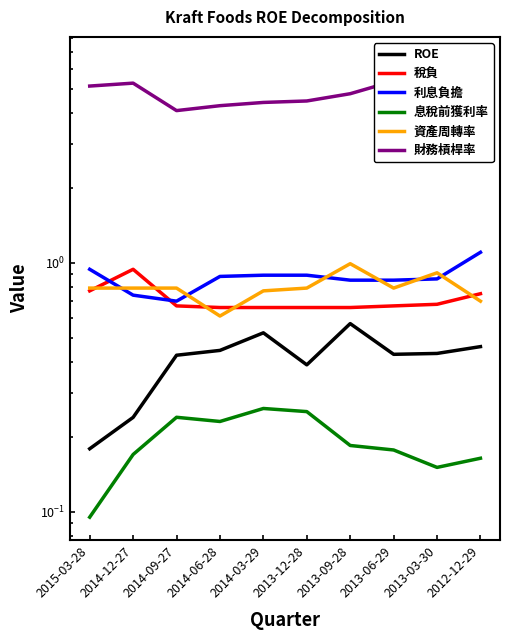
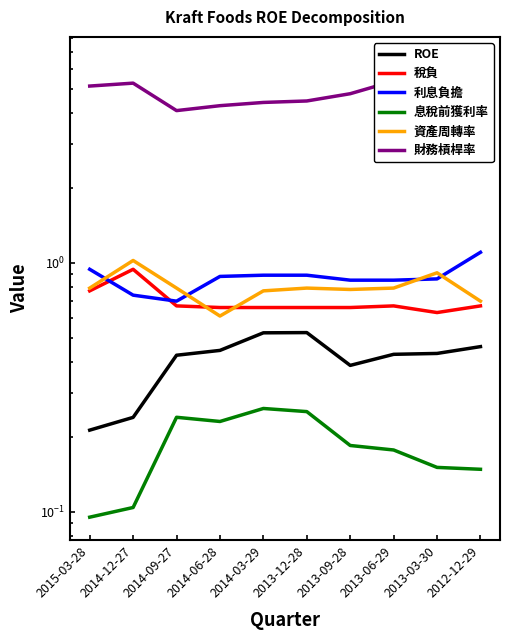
  {
    "ROE": {
-     "2015-03-28": 0.18,
+     "2015-03-28": 0.21,
      "2014-12-27": 0.24,
      "2014-09-27": 0.42,
      "2014-06-28": 0.44,
      "2014-03-29": 0.52,
-     "2013-12-28": 0.39,
-     "2013-09-28": 0.57,
+     "2013-12-28": 0.52,
+     "2013-09-28": 0.39,
      "2013-06-29": 0.43,
      "2013-03-30": 0.43,
      "2012-12-29": 0.46
    },
    "稅負": {
      "2015-03-28": 0.77,
      "2014-12-27": 0.94,
      "2014-09-27": 0.67,
      "2014-06-28": 0.66,
      "2014-03-29": 0.66,
      "2013-12-28": 0.66,
      "2013-09-28": 0.66,
      "2013-06-29": 0.67,
-     "2013-03-30": 0.68,
-     "2012-12-29": 0.75
+     "2013-03-30": 0.63,
+     "2012-12-29": 0.67
    },
    "利息負擔": {
      "2015-03-28": 0.94,
      "2014-12-27": 0.74,
      "2014-09-27": 0.70,
      "2014-06-28": 0.88,
      "2014-03-29": 0.89,
      "2013-12-28": 0.89,
      "2013-09-28": 0.85,
      "2013-06-29": 0.85,
      "2013-03-30": 0.86,
      "2012-12-29": 1.1
    },
    "息稅前獲利率": {
      "2015-03-28": 0.095,
-     "2014-12-27": 0.17,
+     "2014-12-27": 0.104,
      "2014-09-27": 0.24,
      "2014-06-28": 0.23,
      "2014-03-29": 0.26,
      "2013-12-28": 0.25,
      "2013-09-28": 0.18,
      "2013-06-29": 0.18,
      "2013-03-30": 0.15,
-     "2012-12-29": 0.16
+     "2012-12-29": 0.15
    },
    "資產周轉率": {
      "2015-03-28": 0.79,
-     "2014-12-27": 0.79,
+     "2014-12-27": 1.02,
      "2014-09-27": 0.79,
      "2014-06-28": 0.61,
      "2014-03-29": 0.77,
      "2013-12-28": 0.79,
-     "2013-09-28": 0.99,
+     "2013-09-28": 0.78,
      "2013-06-29": 0.79,
      "2013-03-30": 0.91,
      "2012-12-29": 0.70
    },
    "財務槓桿率": {
      "2015-03-28": 5.1,
      "2014-12-27": 5.3,
      "2014-09-27": 4.1,
      "2014-06-28": 4.3,
      "2014-03-29": 4.4,
      "2013-12-28": 4.5,
      "2013-09-28": 4.8
    }
  }
